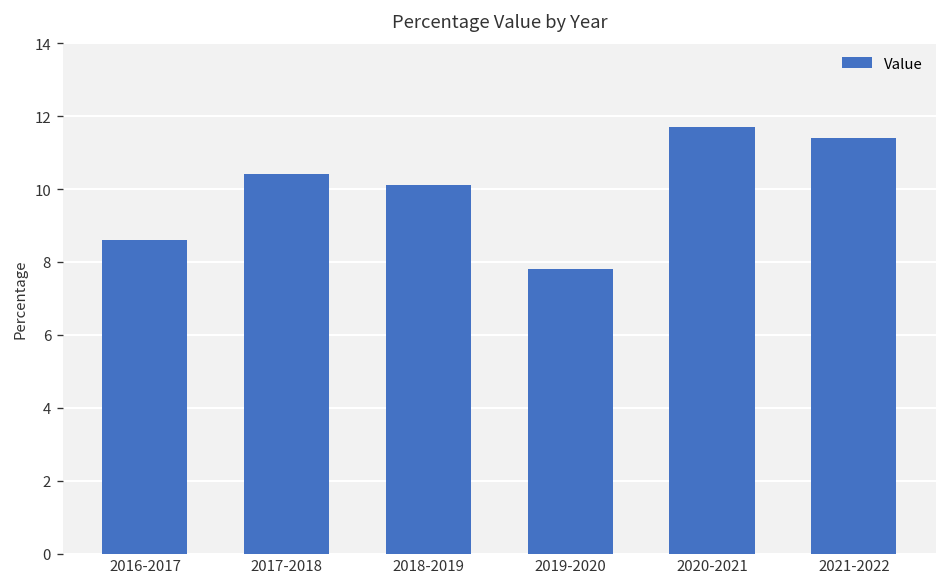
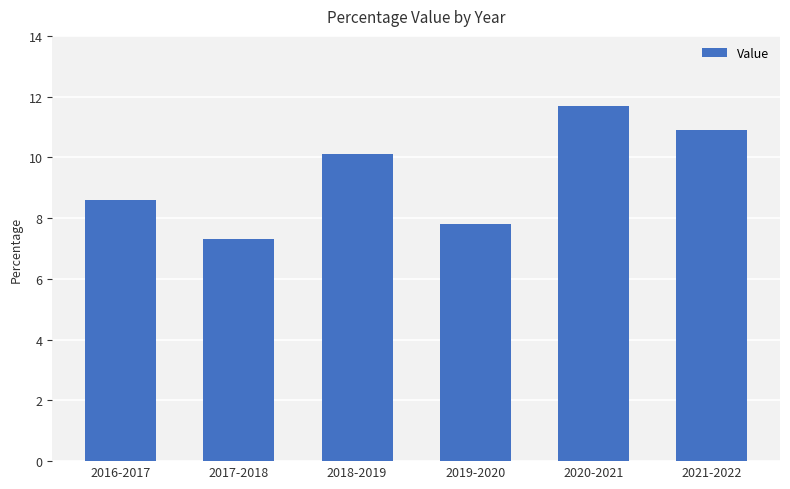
  {
    "2016-2017": 8.6,
-   "2017-2018": 10.4,
+   "2017-2018": 7.3,
    "2018-2019": 10.1,
    "2019-2020": 7.8,
    "2020-2021": 11.7,
-   "2021-2022": 11.4
+   "2021-2022": 10.9
  }
